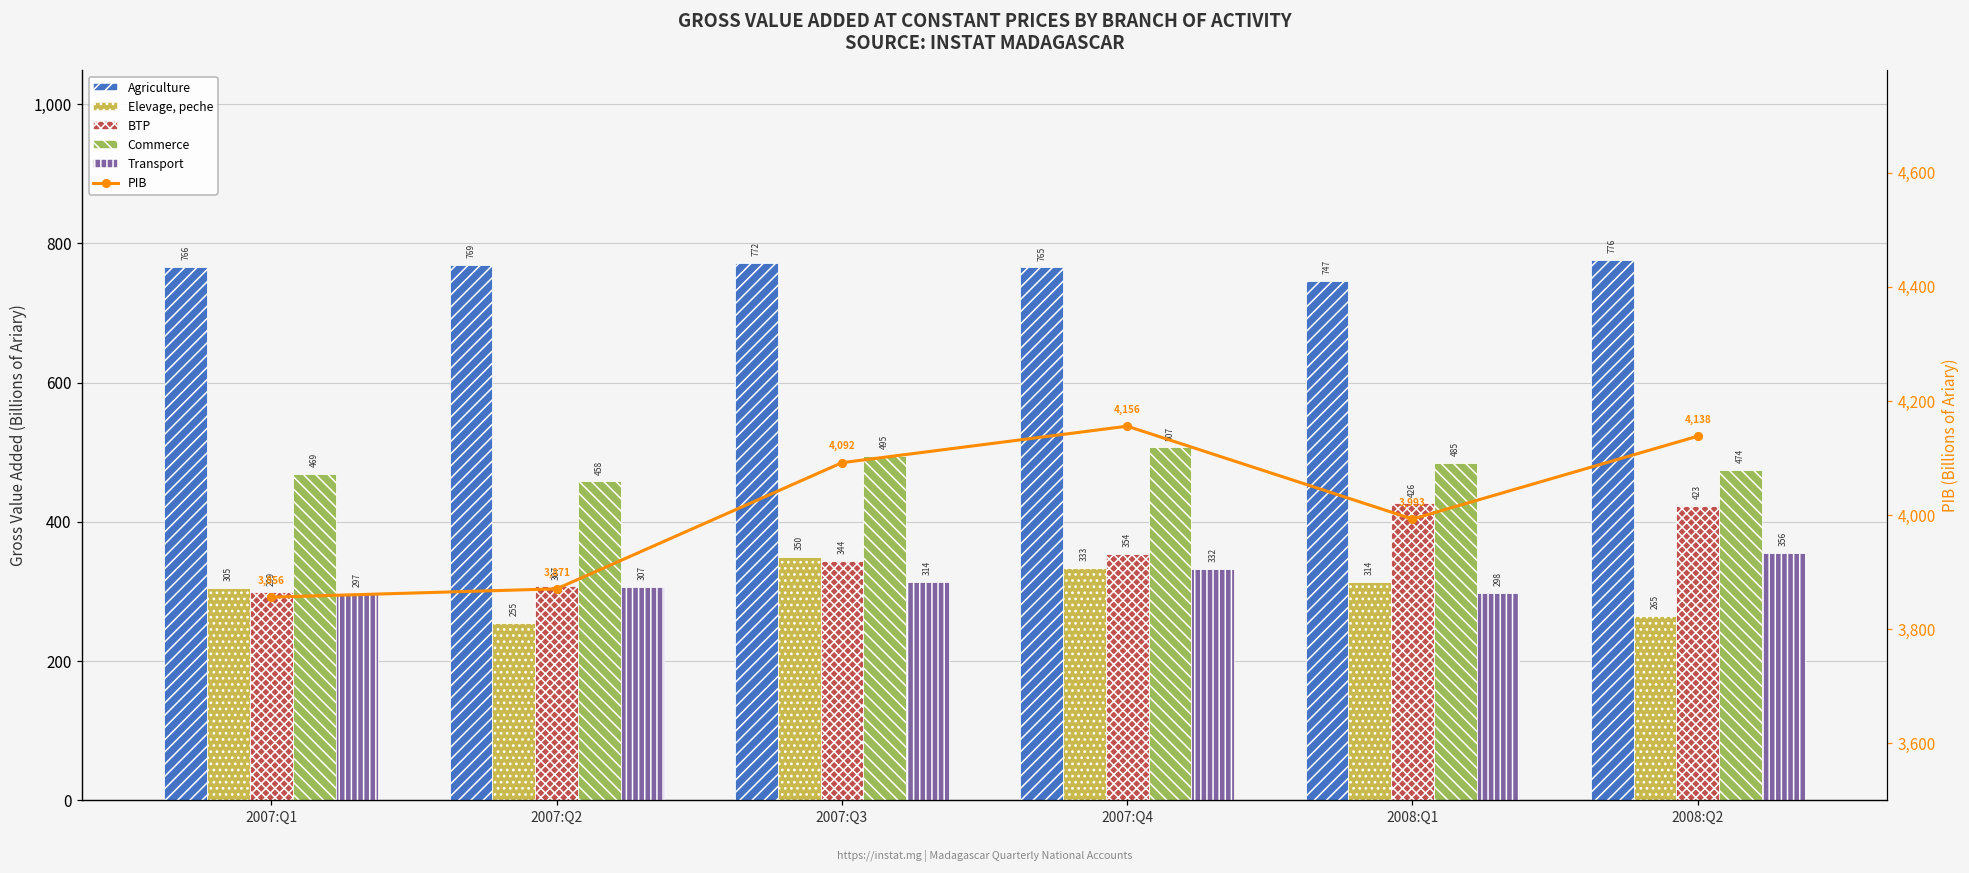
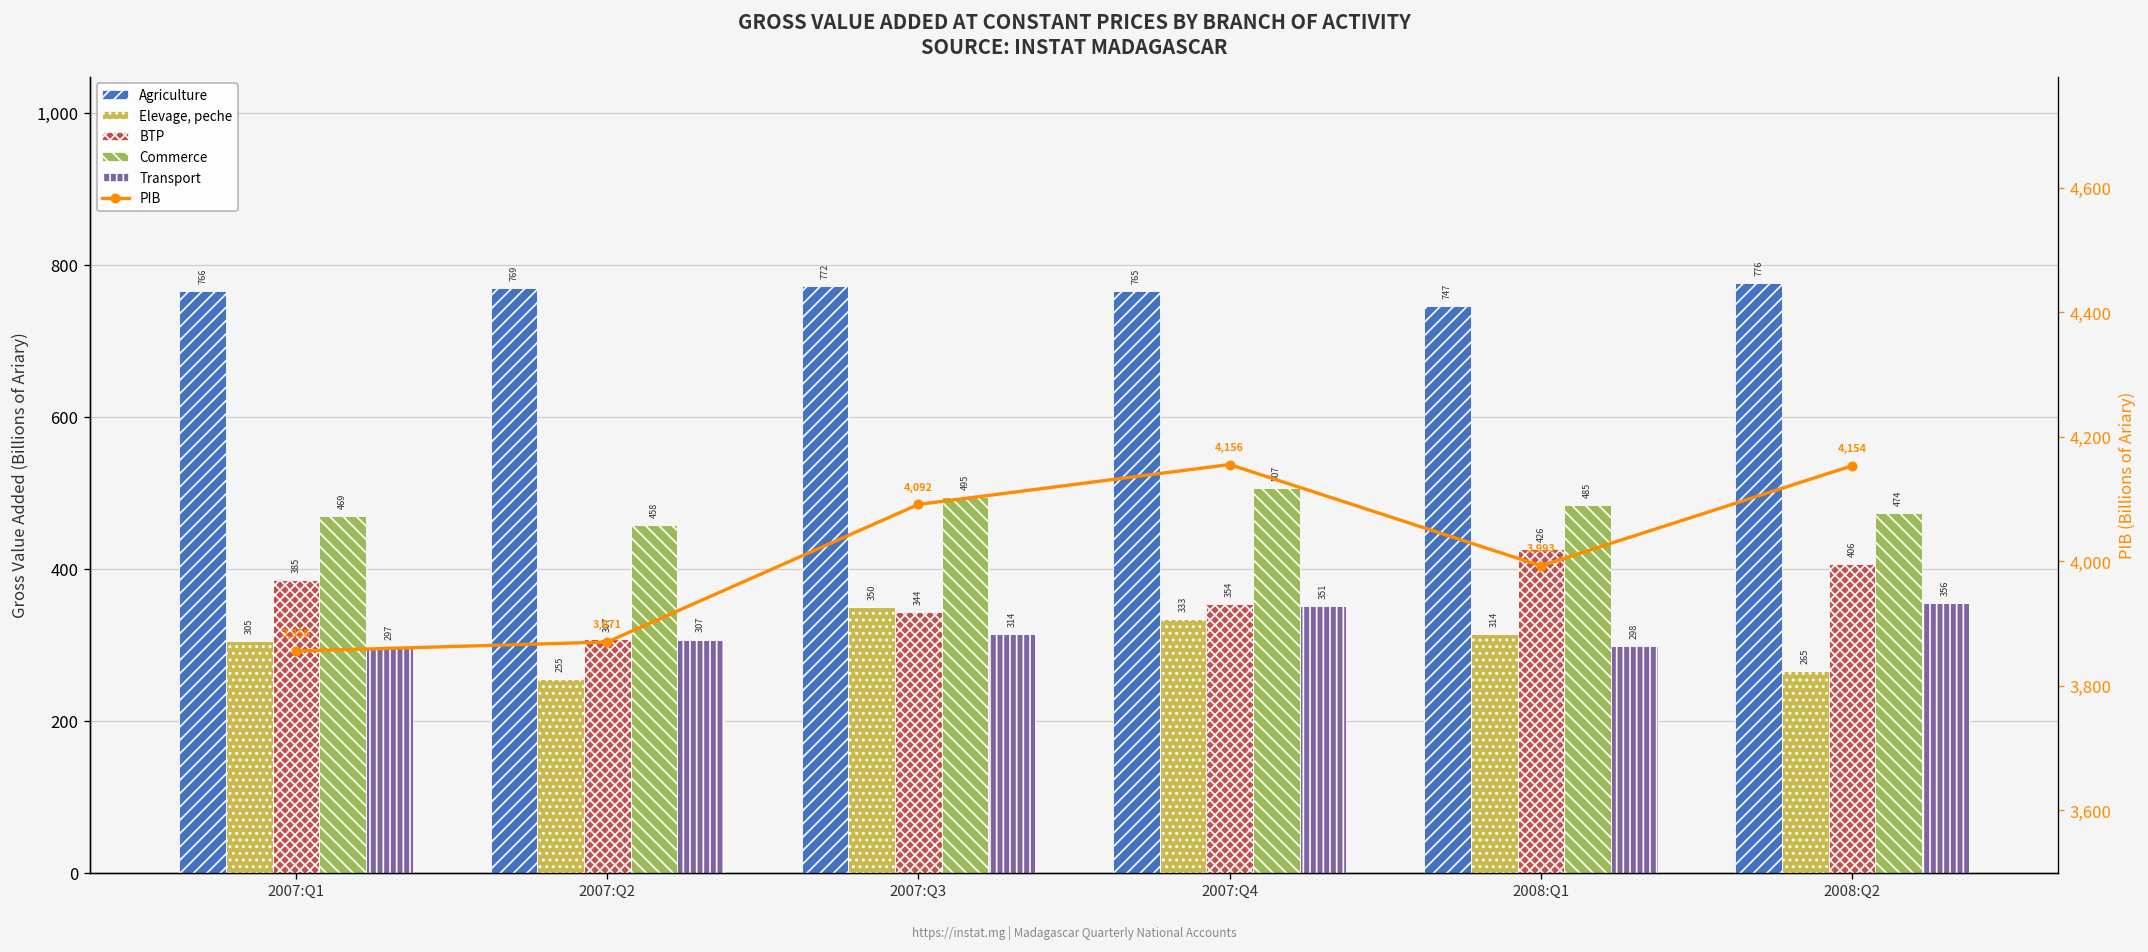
  {
    "Agriculture": {
      "2007:Q1": "766",
      "2007:Q2": "769",
      "2007:Q3": "772",
      "2007:Q4": "765",
      "2008:Q1": "747",
      "2008:Q2": "776"
    },
    "BTP": {
-     "2007:Q1": "299",
+     "2007:Q1": "385",
      "2007:Q3": "344",
      "2007:Q4": "354",
      "2008:Q1": "426",
-     "2008:Q2": "423"
+     "2008:Q2": "406"
    },
    "Transport": {
      "2007:Q1": "297",
      "2007:Q2": "307",
      "2007:Q3": "314",
-     "2007:Q4": "332",
+     "2007:Q4": "351",
      "2008:Q1": "298",
      "2008:Q2": "356"
    },
    "PIB": {
      "2007:Q3": "4,092",
      "2007:Q4": "4,156",
      "2008:Q1": "3,993",
-     "2008:Q2": "4,138"
+     "2008:Q2": "4,154"
    }
  }
